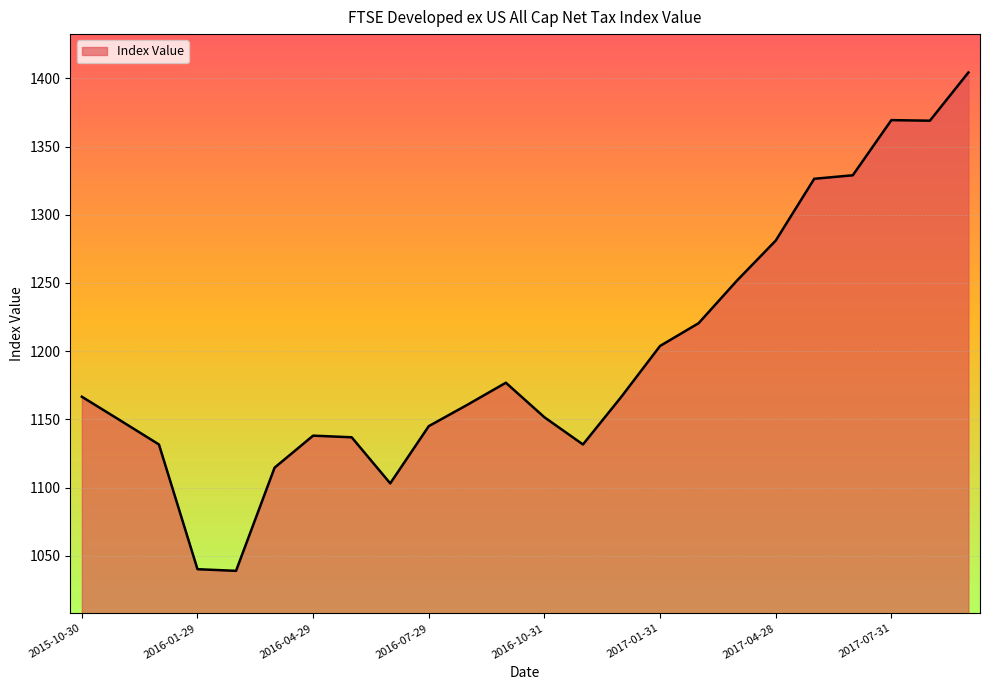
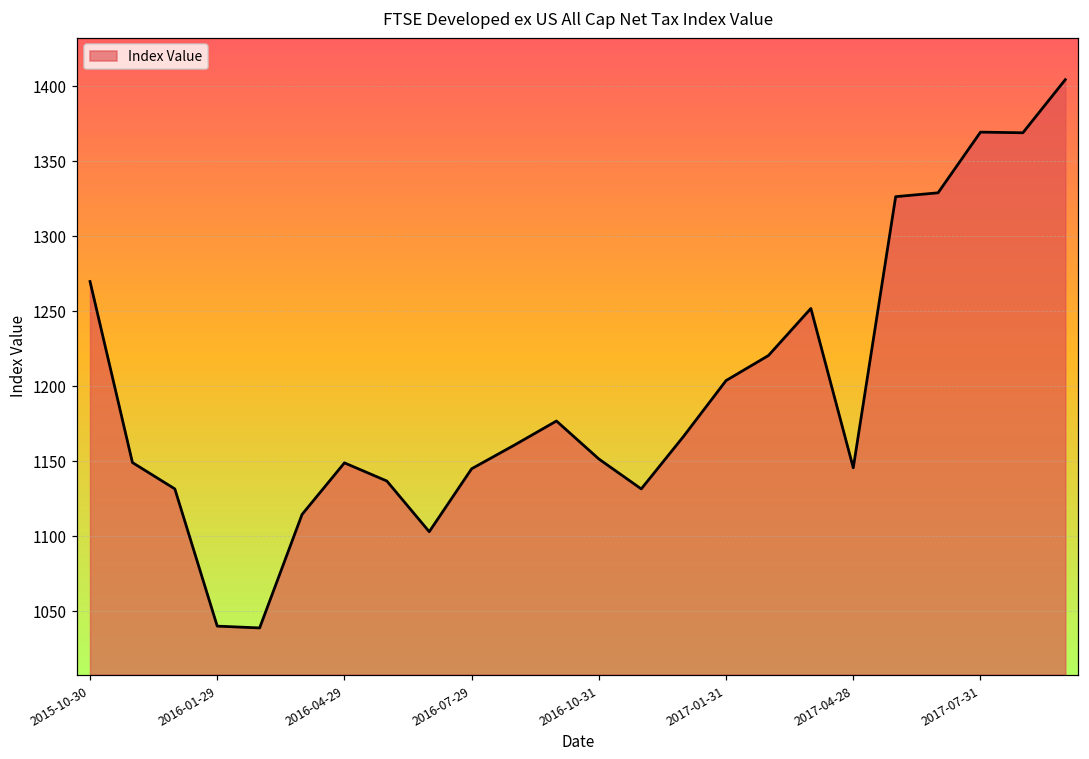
  {
-   "2015-10-30": 1167,
+   "2015-10-30": 1270,
    "2016-01-29": 1040,
-   "2016-04-29": 1138,
+   "2016-04-29": 1149,
    "2016-07-29": 1145,
    "2016-10-31": 1152,
    "2017-01-31": 1204,
-   "2017-04-28": 1281,
+   "2017-04-28": 1146,
    "2017-07-31": 1369
  }
